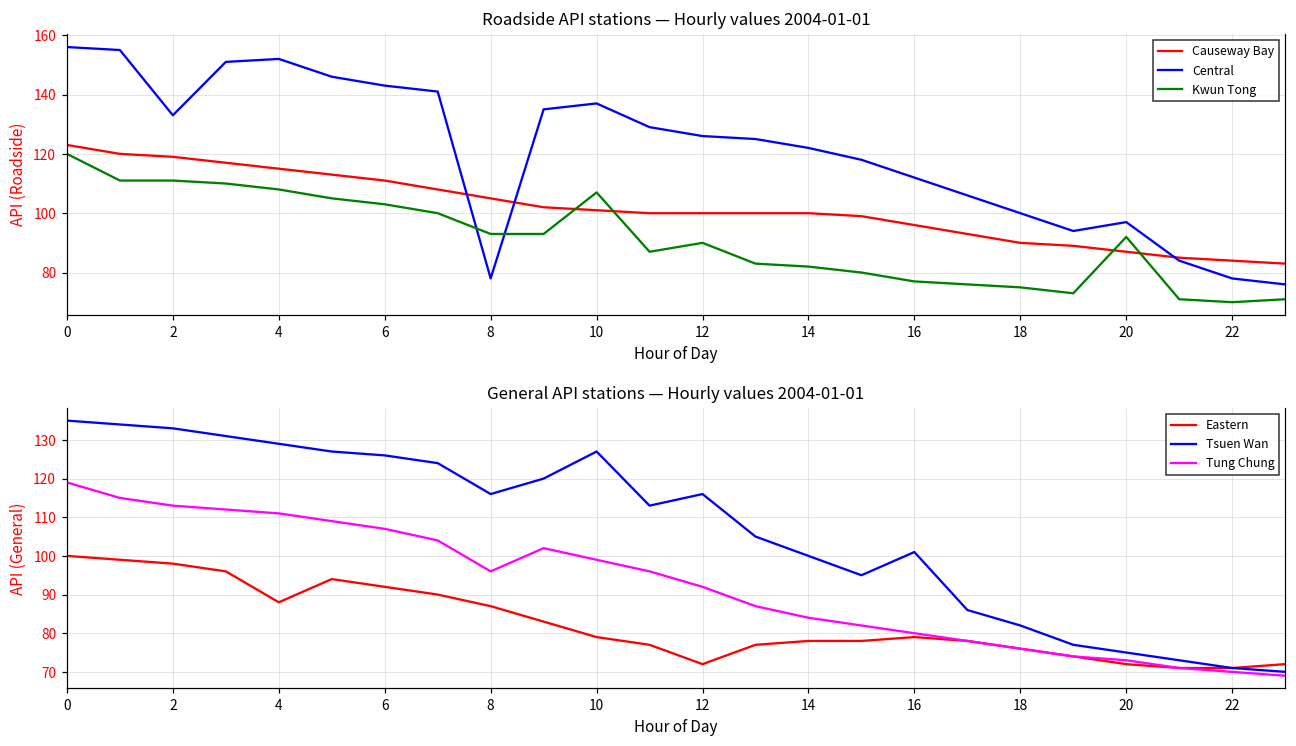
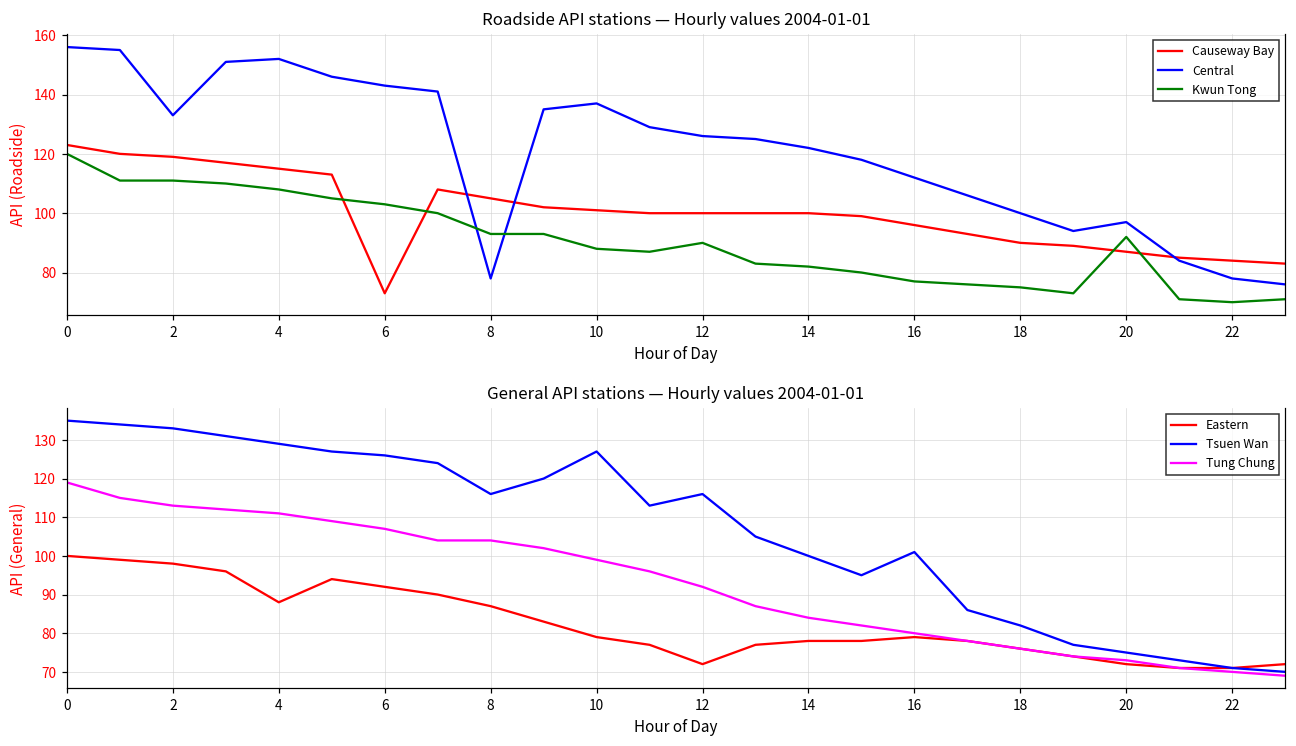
  {
    "Roadside API stations — Hourly values 2004-01-01": {
      "Causeway Bay": {
        "0": 123,
        "2": 119,
        "4": 115,
-       "6": 111,
+       "6": 73,
        "8": 105,
        "10": 101,
        "12": 100,
        "14": 100,
        "16": 96,
        "18": 90,
        "20": 87,
        "22": 84
      },
      "Central": {
        "0": 156,
        "2": 133,
        "4": 152,
        "6": 143,
        "8": 78,
        "10": 137,
        "12": 126,
        "14": 122,
        "16": 112,
        "18": 100,
        "20": 97,
        "22": 78
      },
      "Kwun Tong": {
        "0": 120,
        "2": 111,
        "4": 108,
        "6": 103,
        "8": 93,
-       "10": 107,
+       "10": 88,
        "12": 90,
        "14": 82,
        "16": 77,
        "18": 75,
        "20": 92,
        "22": 70
      }
    },
    "General API stations — Hourly values 2004-01-01": {
      "Eastern": {
        "0": 100,
        "2": 98,
        "4": 88,
        "6": 92,
        "8": 87,
        "10": 79,
        "12": 72,
        "14": 78,
        "16": 79,
        "20": 72
      },
      "Tsuen Wan": {
        "0": 135,
        "2": 133,
        "4": 129,
        "6": 126,
        "8": 116,
        "10": 127,
        "12": 116,
        "14": 100,
        "16": 101,
        "18": 82,
        "20": 75
      },
      "Tung Chung": {
        "0": 119,
        "2": 113,
        "4": 111,
        "6": 107,
-       "8": 96,
+       "8": 104,
        "10": 99,
        "12": 92,
        "14": 84,
        "16": 80,
        "20": 73,
        "22": 70
      }
    }
  }
